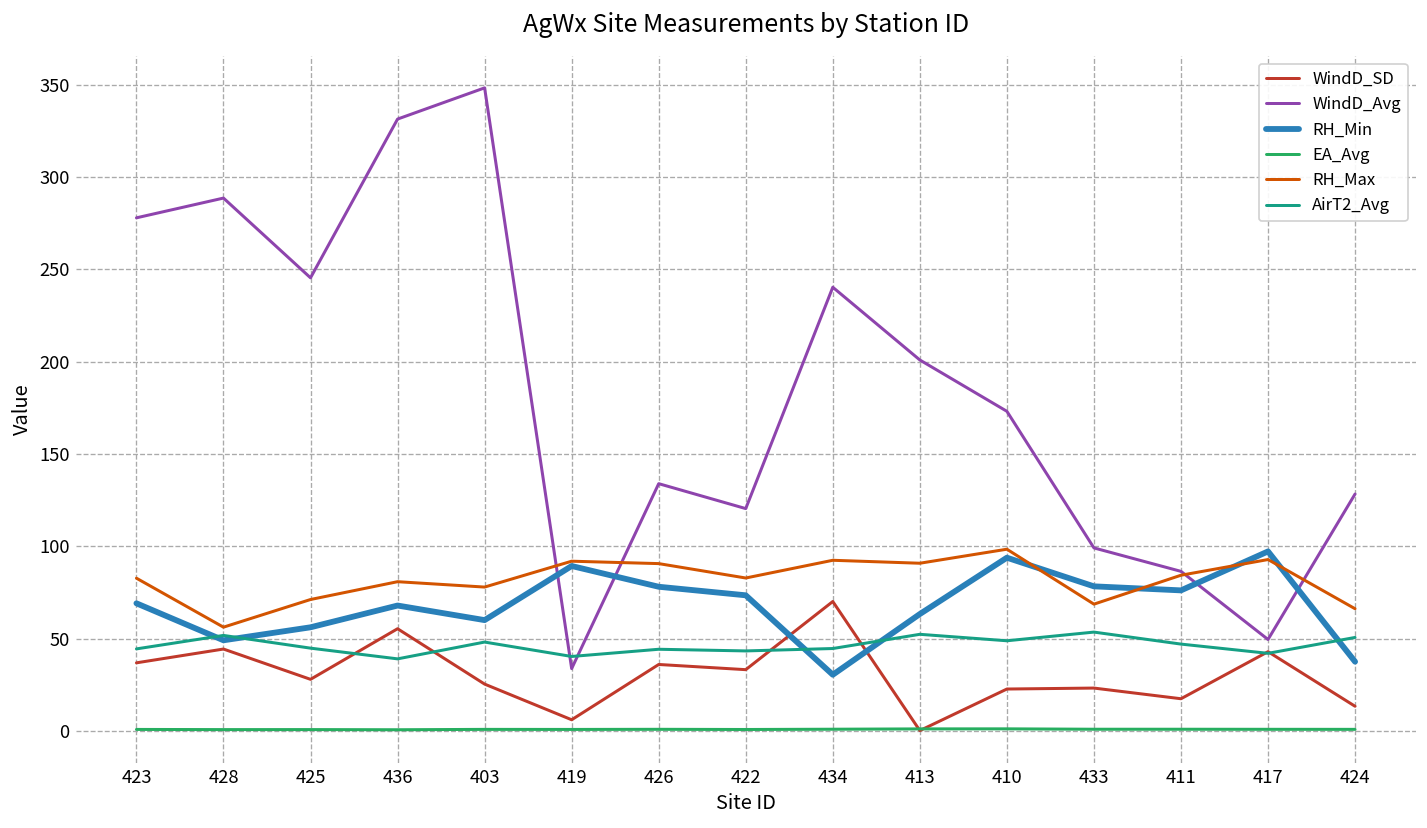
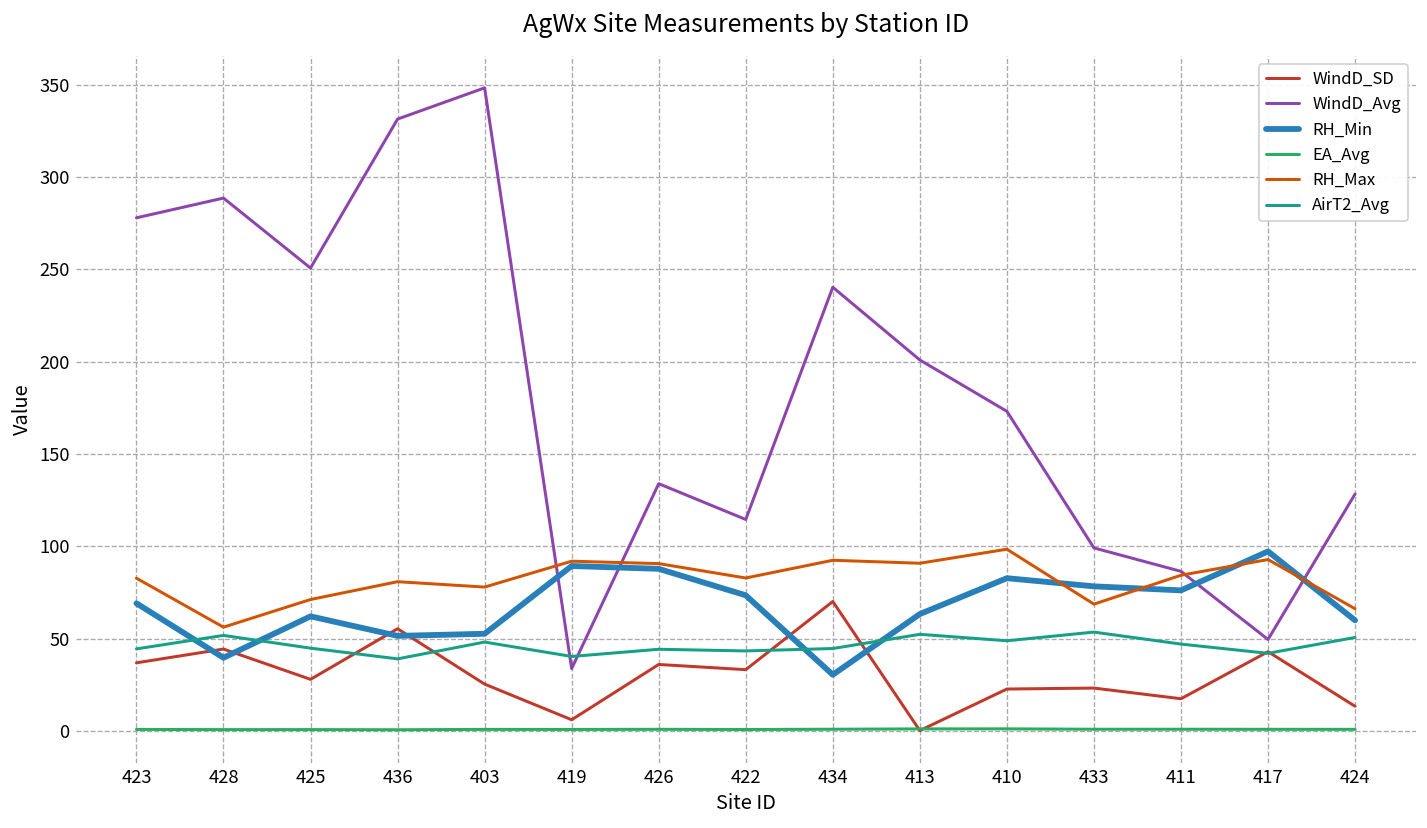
  {
    "WindD_Avg": {
      "423": 278,
      "428": 289,
-     "425": 245,
+     "425": 251,
      "436": 331,
      "403": 348,
      "419": 34,
      "426": 134,
-     "422": 120,
+     "422": 115,
      "434": 240,
      "413": 201,
      "410": 173,
      "433": 99,
      "411": 86,
      "417": 50,
      "424": 128
    },
    "RH_Min": {
      "423": 69,
-     "428": 49,
-     "425": 56,
-     "436": 68,
-     "403": 60,
+     "428": 40,
+     "425": 62,
+     "436": 51,
+     "403": 53,
      "419": 89,
-     "426": 78,
+     "426": 88,
      "422": 73,
      "434": 30,
      "413": 63,
-     "410": 94,
+     "410": 83,
      "433": 78,
      "411": 76,
      "417": 97,
-     "424": 37
+     "424": 60
    }
  }
